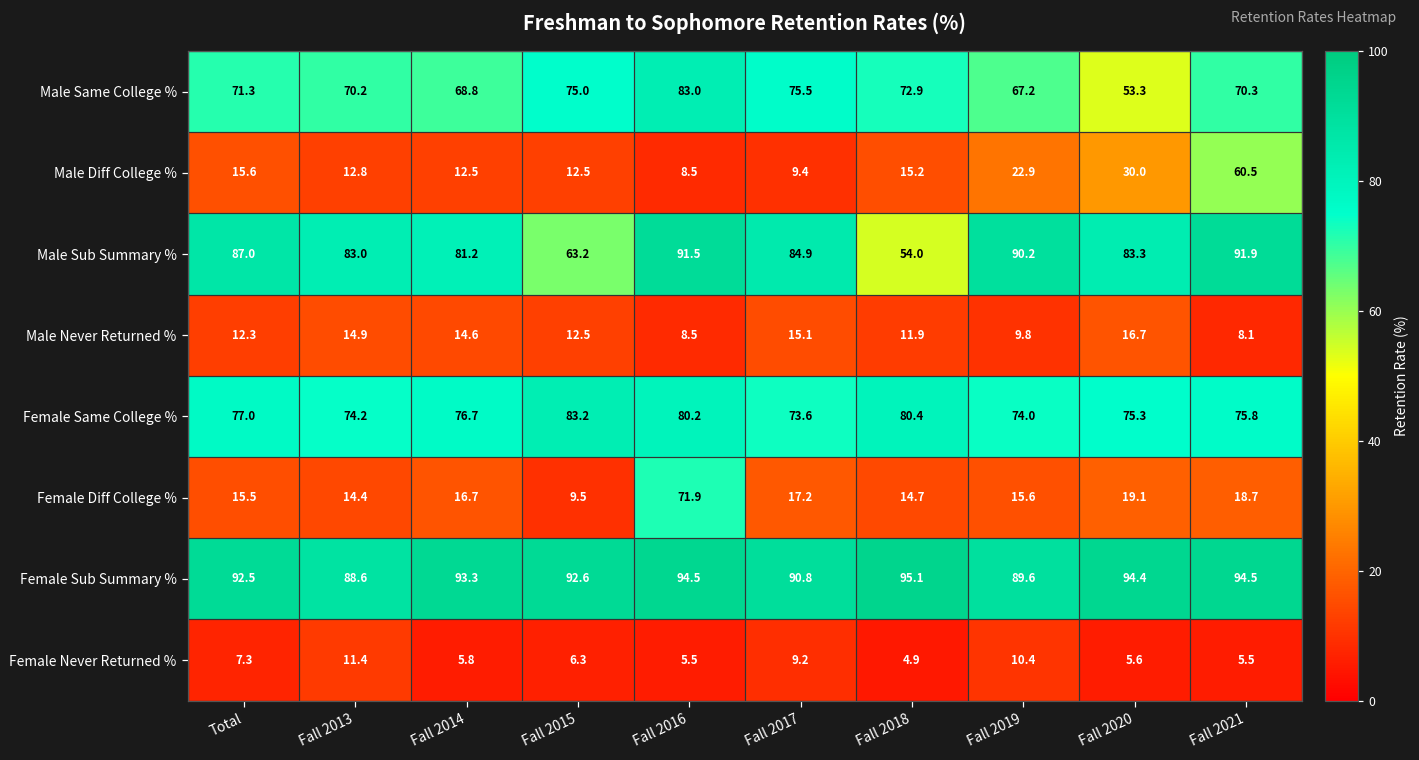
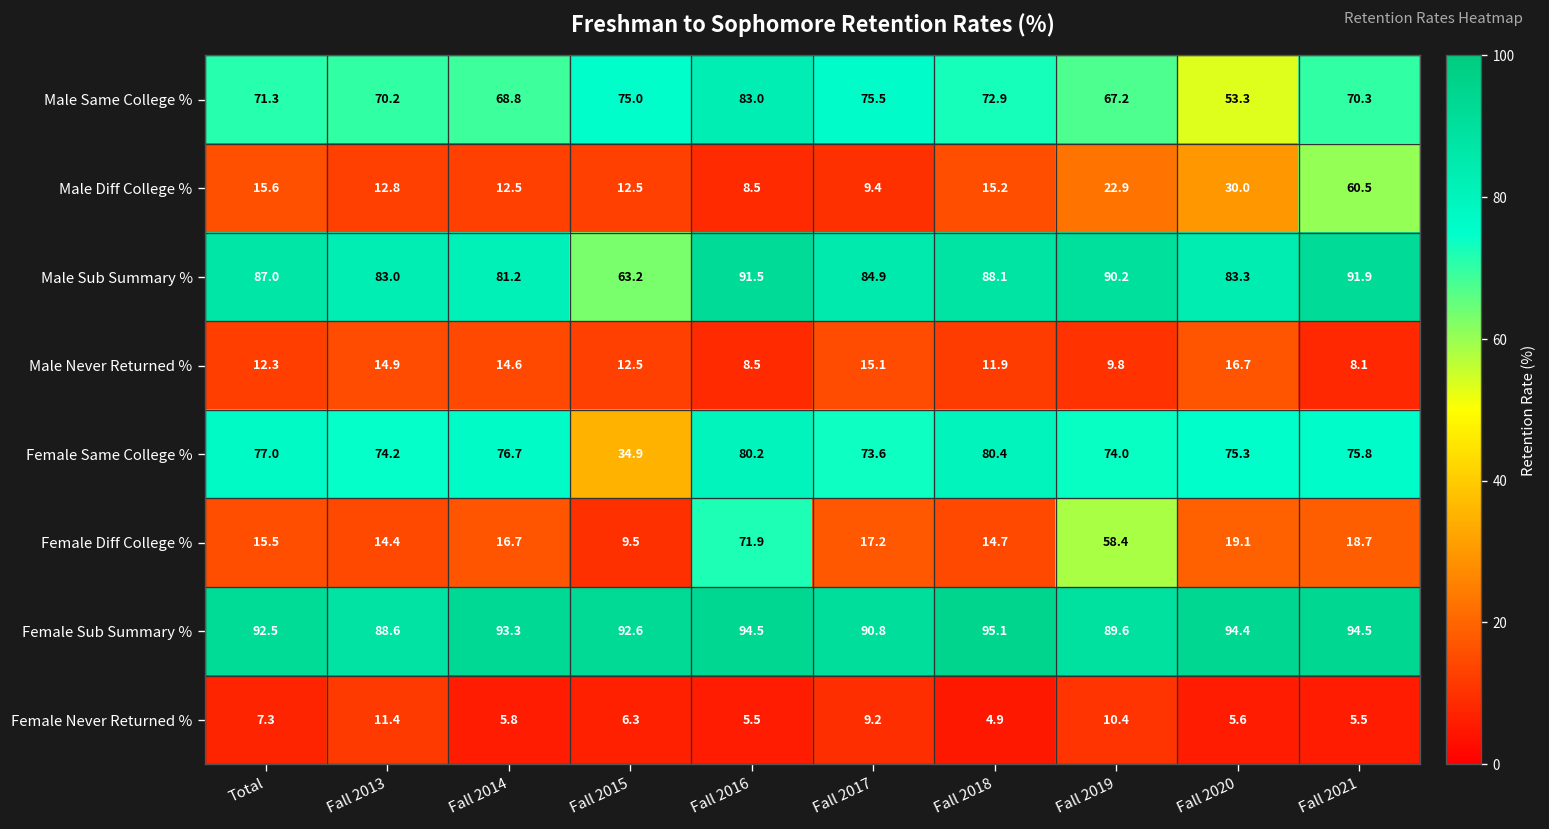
  {
    "Male Same College %": {
      "Total": 71.3,
      "Fall 2013": 70.2,
      "Fall 2014": 68.8,
      "Fall 2015": 75.0,
      "Fall 2016": 83.0,
      "Fall 2017": 75.5,
      "Fall 2018": 72.9,
      "Fall 2019": 67.2,
      "Fall 2020": 53.3,
      "Fall 2021": 70.3
    },
    "Male Diff College %": {
      "Total": 15.6,
      "Fall 2013": 12.8,
      "Fall 2014": 12.5,
      "Fall 2015": 12.5,
      "Fall 2016": 8.5,
      "Fall 2017": 9.4,
      "Fall 2018": 15.2,
      "Fall 2019": 22.9,
      "Fall 2020": 30.0,
      "Fall 2021": 60.5
    },
    "Male Sub Summary %": {
      "Total": 87.0,
      "Fall 2013": 83.0,
      "Fall 2014": 81.2,
      "Fall 2015": 63.2,
      "Fall 2016": 91.5,
      "Fall 2017": 84.9,
-     "Fall 2018": 54.0,
+     "Fall 2018": 88.1,
      "Fall 2019": 90.2,
      "Fall 2020": 83.3,
      "Fall 2021": 91.9
    },
    "Male Never Returned %": {
      "Total": 12.3,
      "Fall 2013": 14.9,
      "Fall 2014": 14.6,
      "Fall 2015": 12.5,
      "Fall 2016": 8.5,
      "Fall 2017": 15.1,
      "Fall 2018": 11.9,
      "Fall 2019": 9.8,
      "Fall 2020": 16.7,
      "Fall 2021": 8.1
    },
    "Female Same College %": {
      "Total": 77.0,
      "Fall 2013": 74.2,
      "Fall 2014": 76.7,
-     "Fall 2015": 83.2,
+     "Fall 2015": 34.9,
      "Fall 2016": 80.2,
      "Fall 2017": 73.6,
      "Fall 2018": 80.4,
      "Fall 2019": 74.0,
      "Fall 2020": 75.3,
      "Fall 2021": 75.8
    },
    "Female Diff College %": {
      "Total": 15.5,
      "Fall 2013": 14.4,
      "Fall 2014": 16.7,
      "Fall 2015": 9.5,
      "Fall 2016": 71.9,
      "Fall 2017": 17.2,
      "Fall 2018": 14.7,
-     "Fall 2019": 15.6,
+     "Fall 2019": 58.4,
      "Fall 2020": 19.1,
      "Fall 2021": 18.7
    },
    "Female Sub Summary %": {
      "Total": 92.5,
      "Fall 2013": 88.6,
      "Fall 2014": 93.3,
      "Fall 2015": 92.6,
      "Fall 2016": 94.5,
      "Fall 2017": 90.8,
      "Fall 2018": 95.1,
      "Fall 2019": 89.6,
      "Fall 2020": 94.4,
      "Fall 2021": 94.5
    },
    "Female Never Returned %": {
      "Total": 7.3,
      "Fall 2013": 11.4,
      "Fall 2014": 5.8,
      "Fall 2015": 6.3,
      "Fall 2016": 5.5,
      "Fall 2017": 9.2,
      "Fall 2018": 4.9,
      "Fall 2019": 10.4,
      "Fall 2020": 5.6,
      "Fall 2021": 5.5
    }
  }
